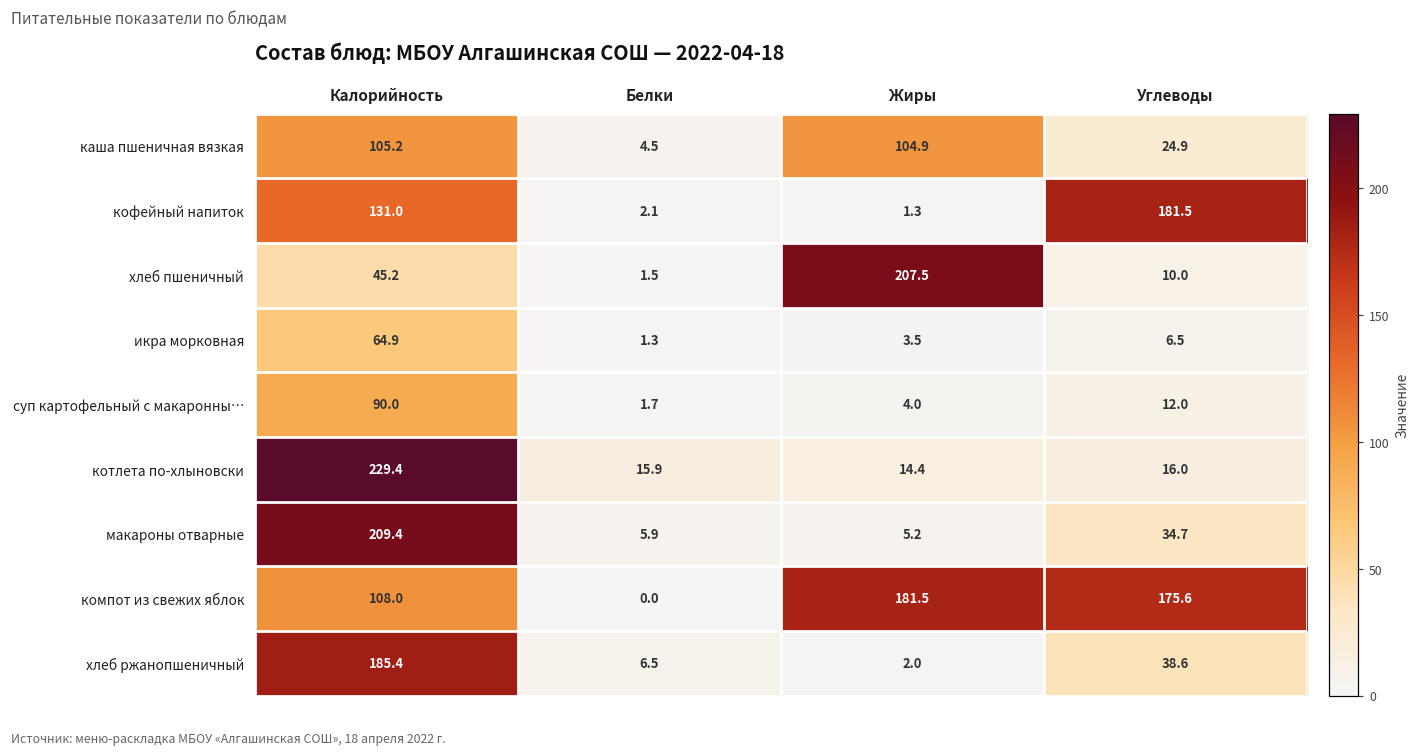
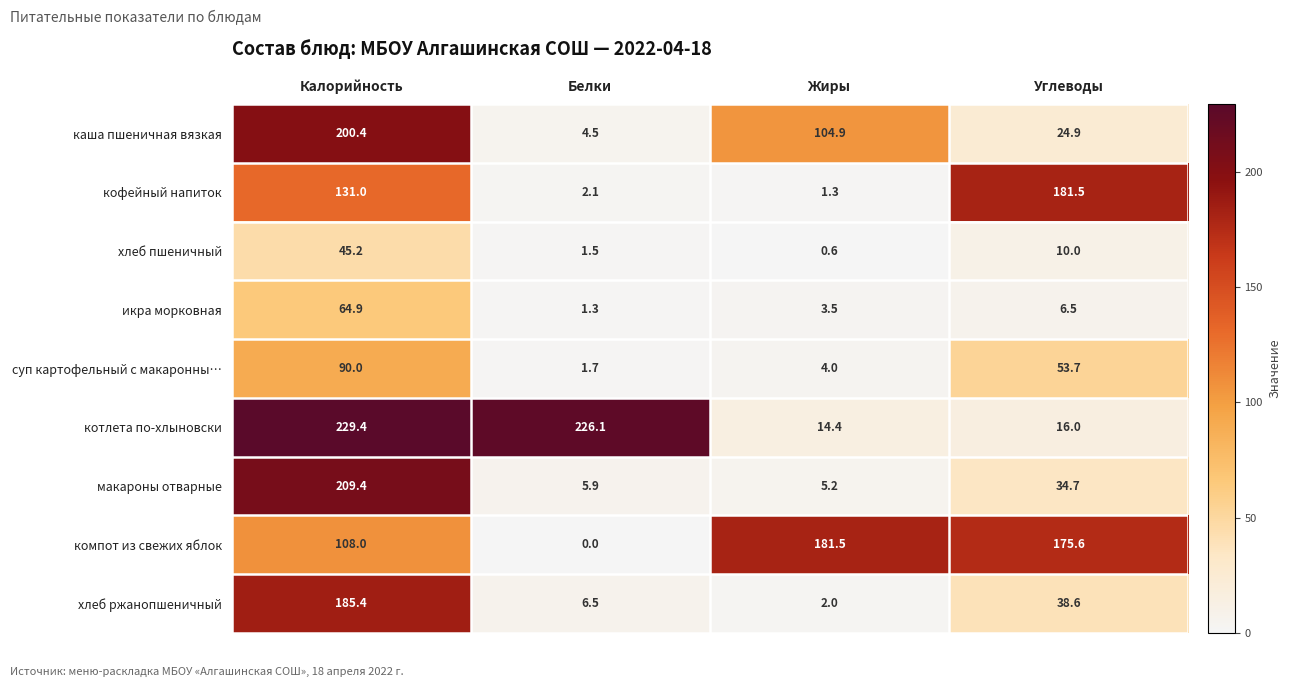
  {
    "каша пшеничная вязкая": {
-     "Калорийность": 105.2,
+     "Калорийность": 200.4,
      "Белки": 4.5,
      "Жиры": 104.9,
      "Углеводы": 24.9
    },
    "кофейный напиток": {
      "Калорийность": 131.0,
      "Белки": 2.1,
      "Жиры": 1.3,
      "Углеводы": 181.5
    },
    "хлеб пшеничный": {
      "Калорийность": 45.2,
      "Белки": 1.5,
-     "Жиры": 207.5,
+     "Жиры": 0.6,
      "Углеводы": 10.0
    },
    "икра морковная": {
      "Калорийность": 64.9,
      "Белки": 1.3,
      "Жиры": 3.5,
      "Углеводы": 6.5
    },
    "суп картофельный с макаронны…": {
      "Калорийность": 90.0,
      "Белки": 1.7,
      "Жиры": 4.0,
-     "Углеводы": 12.0
+     "Углеводы": 53.7
    },
    "котлета по-хлыновски": {
      "Калорийность": 229.4,
-     "Белки": 15.9,
+     "Белки": 226.1,
      "Жиры": 14.4,
      "Углеводы": 16.0
    },
    "макароны отварные": {
      "Калорийность": 209.4,
      "Белки": 5.9,
      "Жиры": 5.2,
      "Углеводы": 34.7
    },
    "компот из свежих яблок": {
      "Калорийность": 108.0,
      "Белки": 0.0,
      "Жиры": 181.5,
      "Углеводы": 175.6
    },
    "хлеб ржанопшеничный": {
      "Калорийность": 185.4,
      "Белки": 6.5,
      "Жиры": 2.0,
      "Углеводы": 38.6
    }
  }
